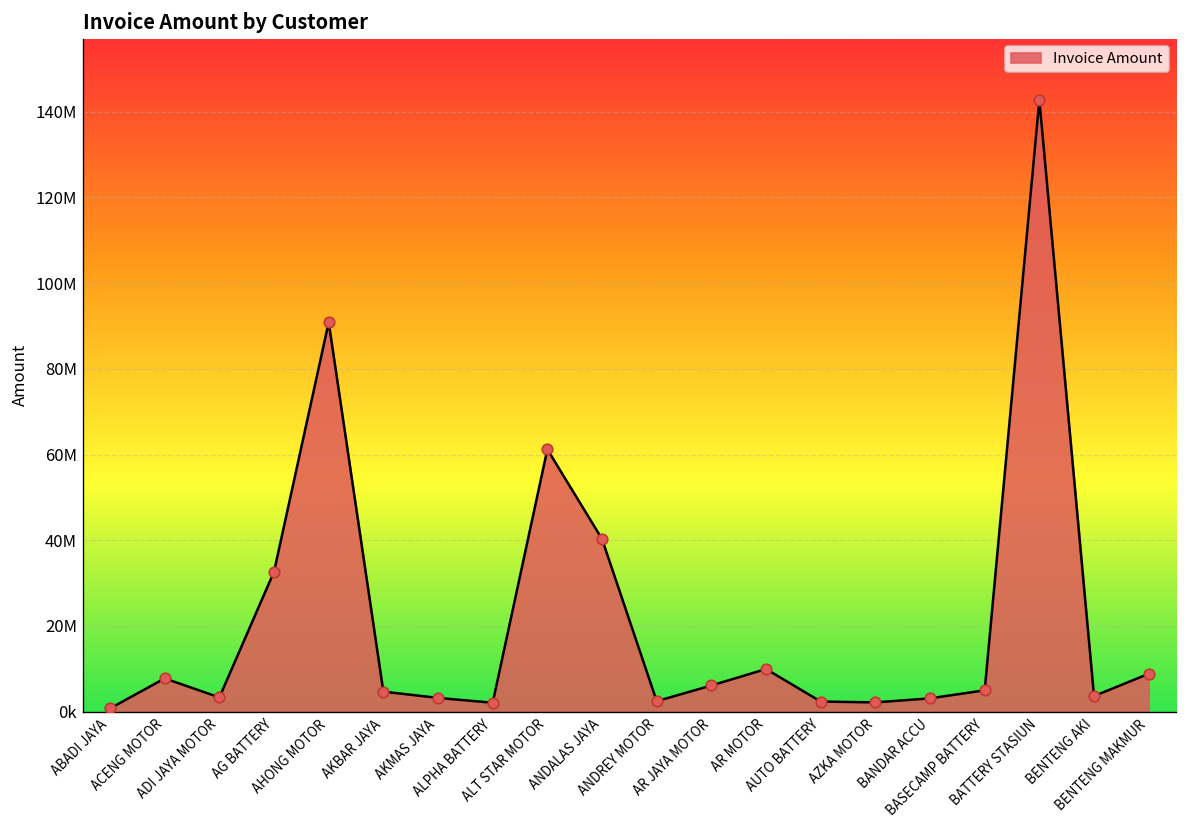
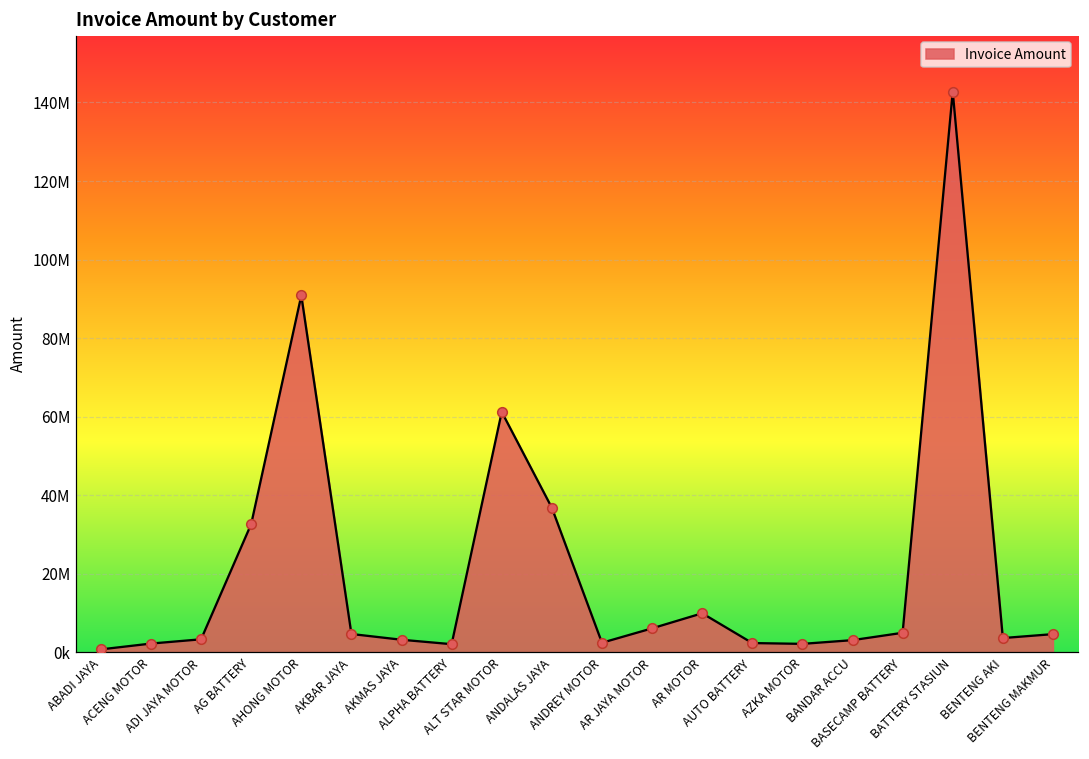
  {
    "ABADI JAYA": 1000000,
-   "ACENG MOTOR": 8000000,
+   "ACENG MOTOR": 2000000,
    "ADI JAYA MOTOR": 3000000,
    "AG BATTERY": 33000000,
    "AHONG MOTOR": 91000000,
    "AKBAR JAYA": 5000000,
    "AKMAS JAYA": 3000000,
    "ALPHA BATTERY": 2000000,
    "ALT STAR MOTOR": 61000000,
-   "ANDALAS JAYA": 40000000,
+   "ANDALAS JAYA": 37000000,
    "ANDREY MOTOR": 2000000,
    "AR JAYA MOTOR": 6000000,
    "AR MOTOR": 10000000,
    "AUTO BATTERY": 2000000,
    "AZKA MOTOR": 2000000,
    "BANDAR ACCU": 3000000,
    "BASECAMP BATTERY": 5000000,
    "BATTERY STASIUN": 143000000,
    "BENTENG AKI": 4000000,
-   "BENTENG MAKMUR": 9000000
+   "BENTENG MAKMUR": 5000000
  }
